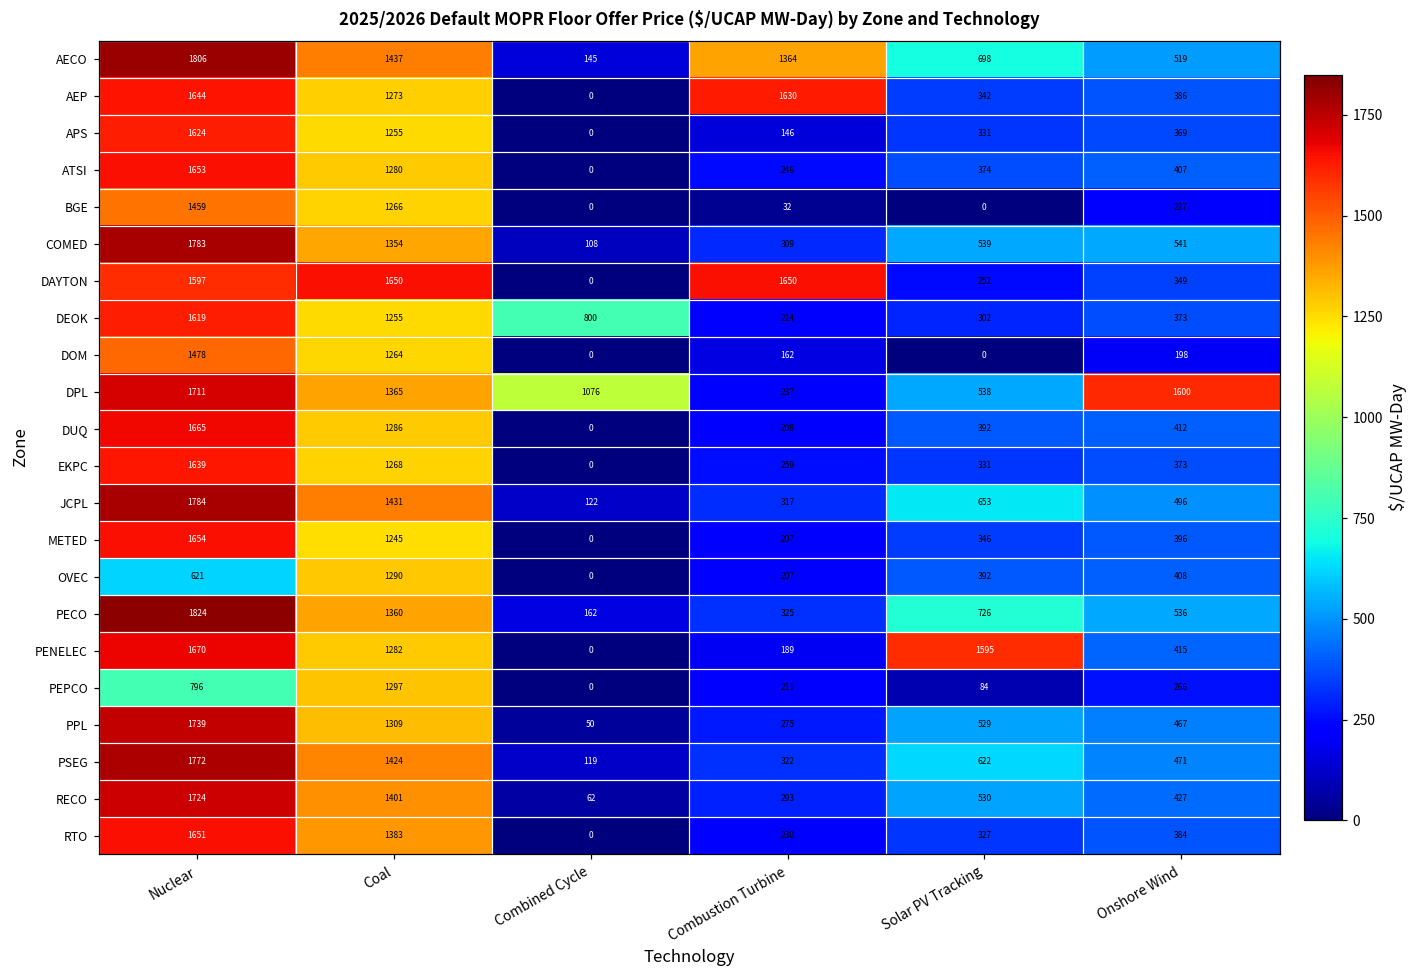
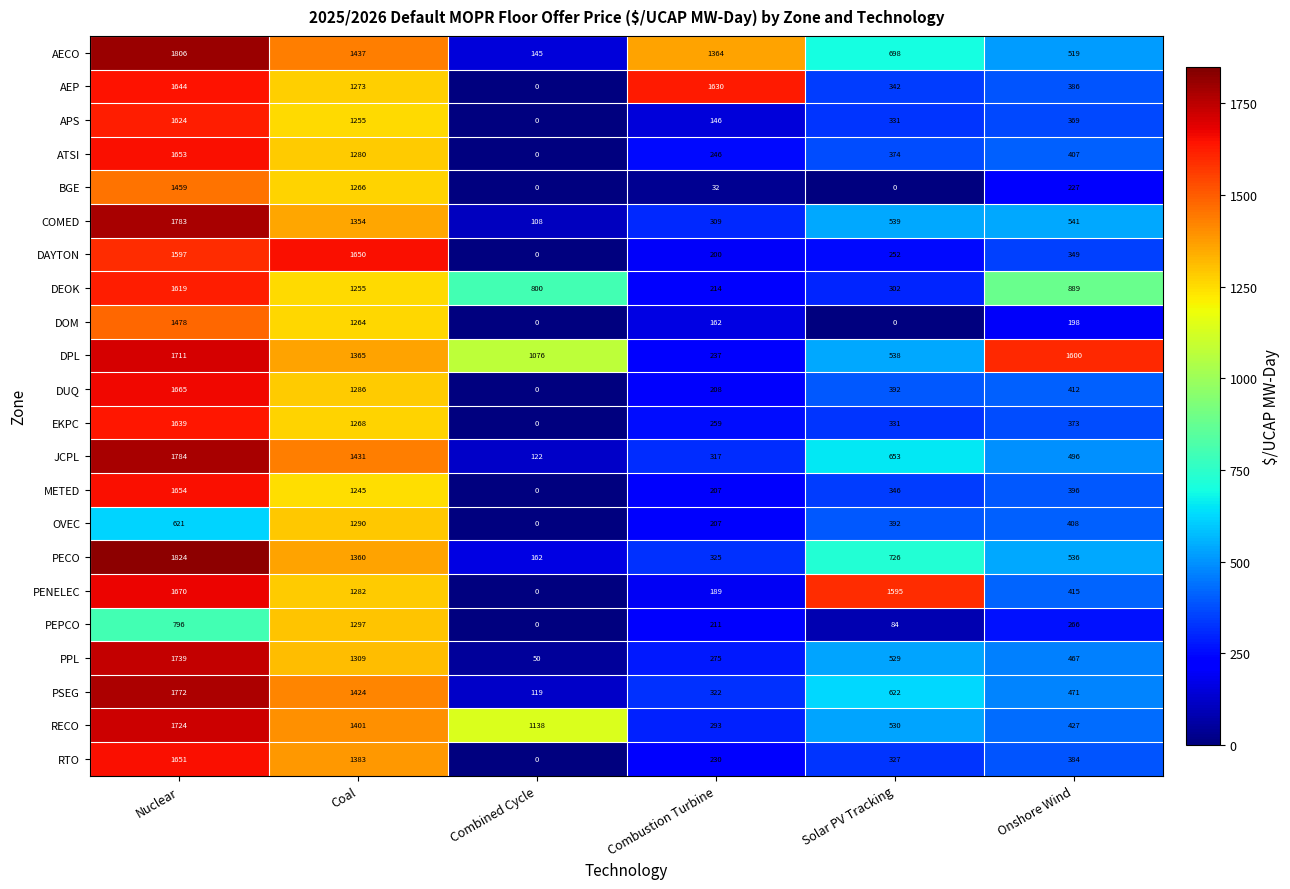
  {
    "AECO": {
      "Nuclear": 1806,
      "Coal": 1437,
      "Combined Cycle": 145,
      "Combustion Turbine": 1364,
      "Solar PV Tracking": 698,
      "Onshore Wind": 519
    },
    "AEP": {
      "Nuclear": 1644,
      "Coal": 1273,
      "Combined Cycle": 0,
      "Combustion Turbine": 1630,
      "Solar PV Tracking": 342,
      "Onshore Wind": 386
    },
    "APS": {
      "Nuclear": 1624,
      "Coal": 1255,
      "Combined Cycle": 0,
      "Combustion Turbine": 146,
      "Solar PV Tracking": 331,
      "Onshore Wind": 369
    },
    "ATSI": {
      "Nuclear": 1653,
      "Coal": 1280,
      "Combined Cycle": 0,
      "Combustion Turbine": 246,
      "Solar PV Tracking": 374,
      "Onshore Wind": 407
    },
    "BGE": {
      "Nuclear": 1459,
      "Coal": 1266,
      "Combined Cycle": 0,
      "Combustion Turbine": 32,
      "Solar PV Tracking": 0,
      "Onshore Wind": 227
    },
    "COMED": {
      "Nuclear": 1783,
      "Coal": 1354,
      "Combined Cycle": 108,
      "Combustion Turbine": 309,
      "Solar PV Tracking": 539,
      "Onshore Wind": 541
    },
    "DAYTON": {
      "Nuclear": 1597,
      "Coal": 1650,
      "Combined Cycle": 0,
-     "Combustion Turbine": 1650,
+     "Combustion Turbine": 200,
      "Solar PV Tracking": 252,
      "Onshore Wind": 349
    },
    "DEOK": {
      "Nuclear": 1619,
      "Coal": 1255,
      "Combined Cycle": 800,
      "Combustion Turbine": 214,
      "Solar PV Tracking": 302,
-     "Onshore Wind": 373
+     "Onshore Wind": 889
    },
    "DOM": {
      "Nuclear": 1478,
      "Coal": 1264,
      "Combined Cycle": 0,
      "Combustion Turbine": 162,
      "Solar PV Tracking": 0,
      "Onshore Wind": 198
    },
    "DPL": {
      "Nuclear": 1711,
      "Coal": 1365,
      "Combined Cycle": 1076,
      "Combustion Turbine": 237,
      "Solar PV Tracking": 538,
      "Onshore Wind": 1600
    },
    "DUQ": {
      "Nuclear": 1665,
      "Coal": 1286,
      "Combined Cycle": 0,
      "Combustion Turbine": 208,
      "Solar PV Tracking": 392,
      "Onshore Wind": 412
    },
    "EKPC": {
      "Nuclear": 1639,
      "Coal": 1268,
      "Combined Cycle": 0,
      "Combustion Turbine": 259,
      "Solar PV Tracking": 331,
      "Onshore Wind": 373
    },
    "JCPL": {
      "Nuclear": 1784,
      "Coal": 1431,
      "Combined Cycle": 122,
      "Combustion Turbine": 317,
      "Solar PV Tracking": 653,
      "Onshore Wind": 496
    },
    "METED": {
      "Nuclear": 1654,
      "Coal": 1245,
      "Combined Cycle": 0,
      "Combustion Turbine": 207,
      "Solar PV Tracking": 346,
      "Onshore Wind": 396
    },
    "OVEC": {
      "Nuclear": 621,
      "Coal": 1290,
      "Combined Cycle": 0,
      "Combustion Turbine": 207,
      "Solar PV Tracking": 392,
      "Onshore Wind": 408
    },
    "PECO": {
      "Nuclear": 1824,
      "Coal": 1360,
      "Combined Cycle": 162,
      "Combustion Turbine": 325,
      "Solar PV Tracking": 726,
      "Onshore Wind": 536
    },
    "PENELEC": {
      "Nuclear": 1670,
      "Coal": 1282,
      "Combined Cycle": 0,
      "Combustion Turbine": 189,
      "Solar PV Tracking": 1595,
      "Onshore Wind": 415
    },
    "PEPCO": {
      "Nuclear": 796,
      "Coal": 1297,
      "Combined Cycle": 0,
      "Combustion Turbine": 211,
      "Solar PV Tracking": 84,
      "Onshore Wind": 266
    },
    "PPL": {
      "Nuclear": 1739,
      "Coal": 1309,
      "Combined Cycle": 50,
      "Combustion Turbine": 275,
      "Solar PV Tracking": 529,
      "Onshore Wind": 467
    },
    "PSEG": {
      "Nuclear": 1772,
      "Coal": 1424,
      "Combined Cycle": 119,
      "Combustion Turbine": 322,
      "Solar PV Tracking": 622,
      "Onshore Wind": 471
    },
    "RECO": {
      "Nuclear": 1724,
      "Coal": 1401,
-     "Combined Cycle": 62,
+     "Combined Cycle": 1138,
      "Combustion Turbine": 293,
      "Solar PV Tracking": 530,
      "Onshore Wind": 427
    },
    "RTO": {
      "Nuclear": 1651,
      "Coal": 1383,
      "Combined Cycle": 0,
      "Combustion Turbine": 230,
      "Solar PV Tracking": 327,
      "Onshore Wind": 384
    }
  }
